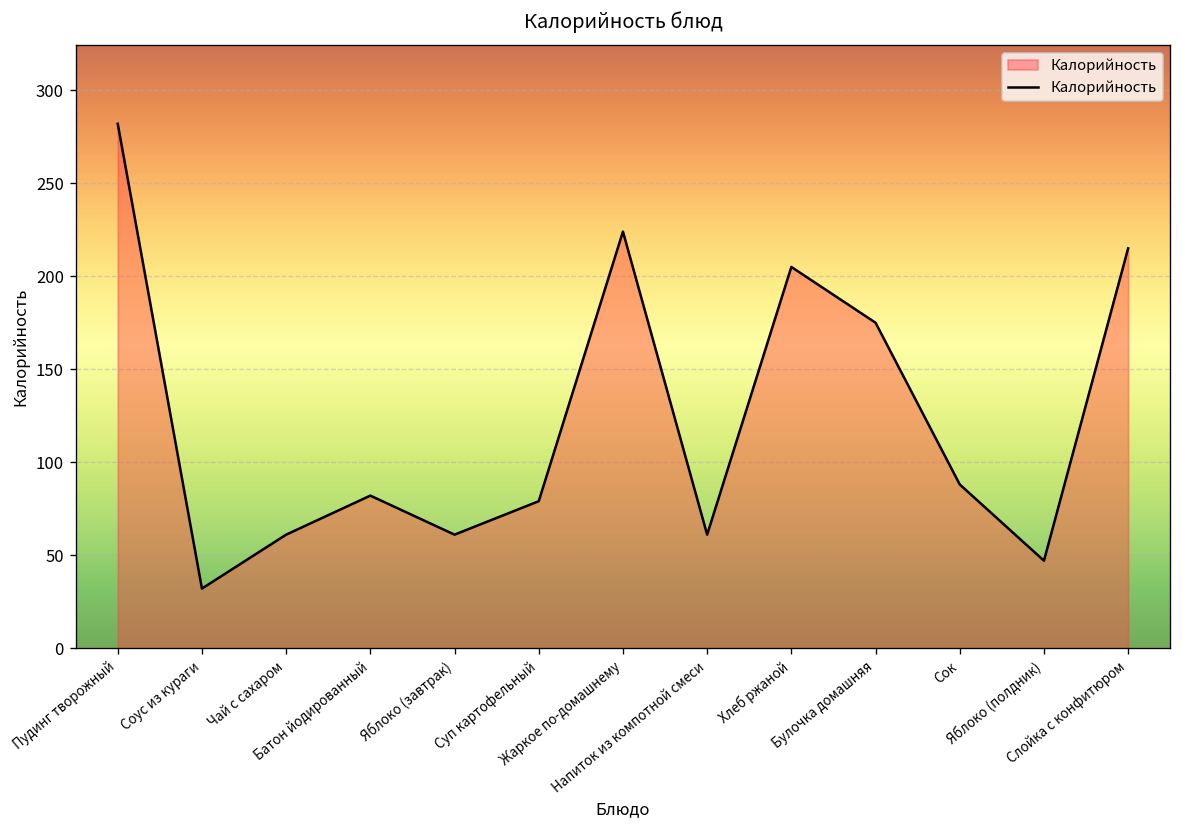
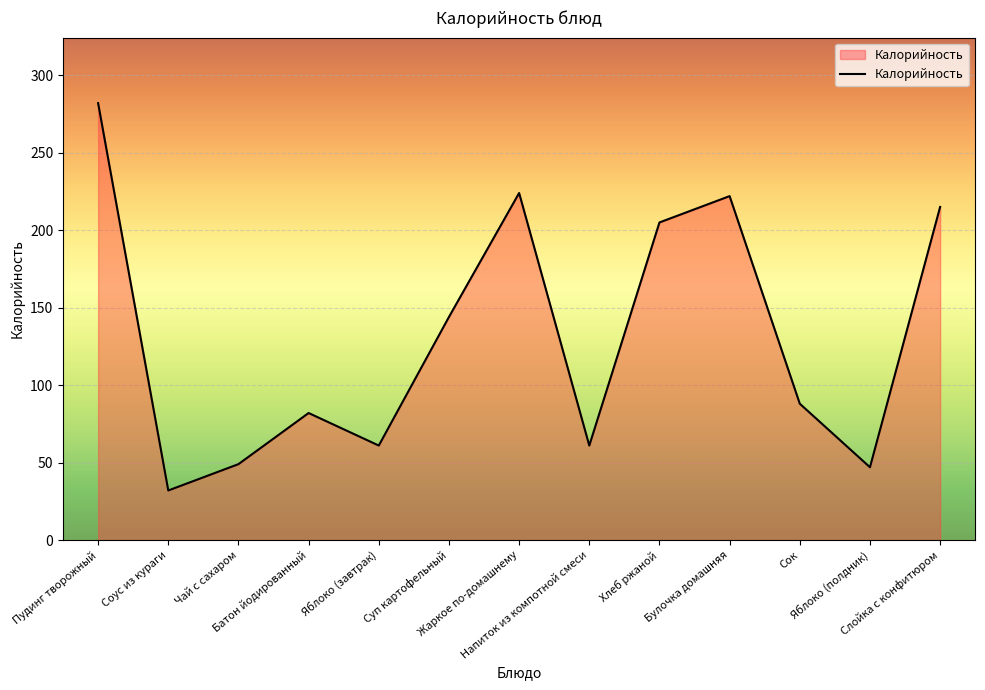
  {
    "Пудинг творожный": 282,
    "Соус из кураги": 32,
-   "Чай с сахаром": 61,
+   "Чай с сахаром": 49,
    "Батон йодированный": 82,
    "Яблоко (завтрак)": 61,
-   "Суп картофельный": 79,
+   "Суп картофельный": 144,
    "Жаркое по-домашнему": 224,
    "Напиток из компотной смеси": 61,
    "Хлеб ржаной": 205,
-   "Булочка домашняя": 175,
+   "Булочка домашняя": 222,
    "Сок": 88,
    "Яблоко (полдник)": 47,
    "Слойка с конфитюром": 215
  }
